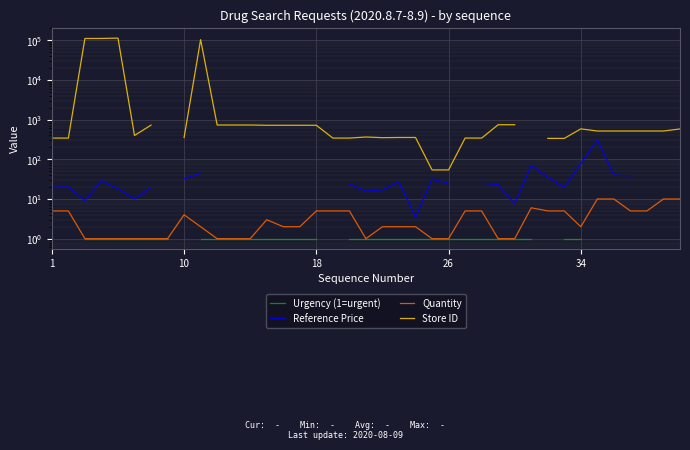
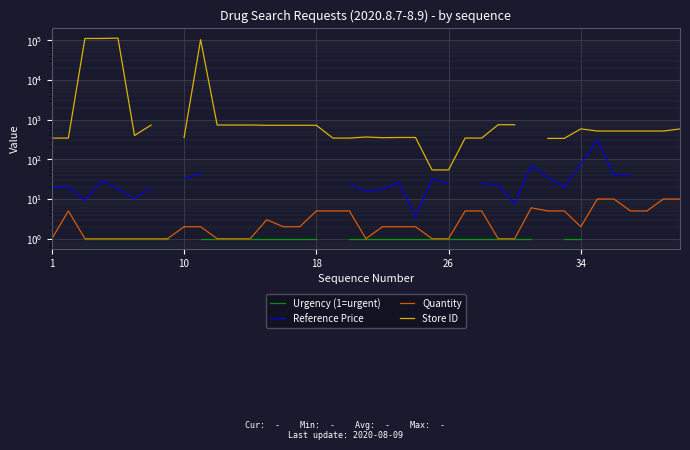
  {
    "Urgency (1=urgent)": {
      "34": 1
    },
    "Reference Price": {
      "10": 30
    },
    "Quantity": {
-     "1": 5,
-     "10": 4,
+     "1": 1,
+     "10": 2,
      "18": 5,
      "34": 2
    }
  }
